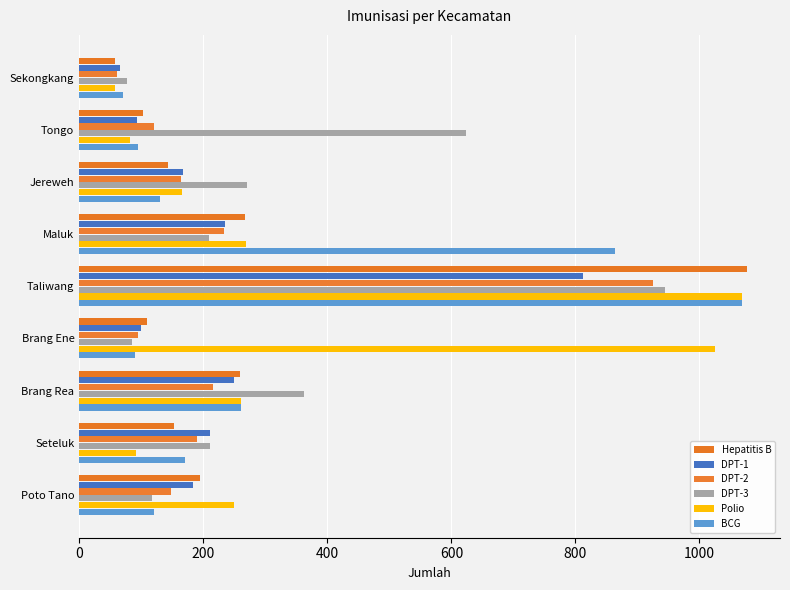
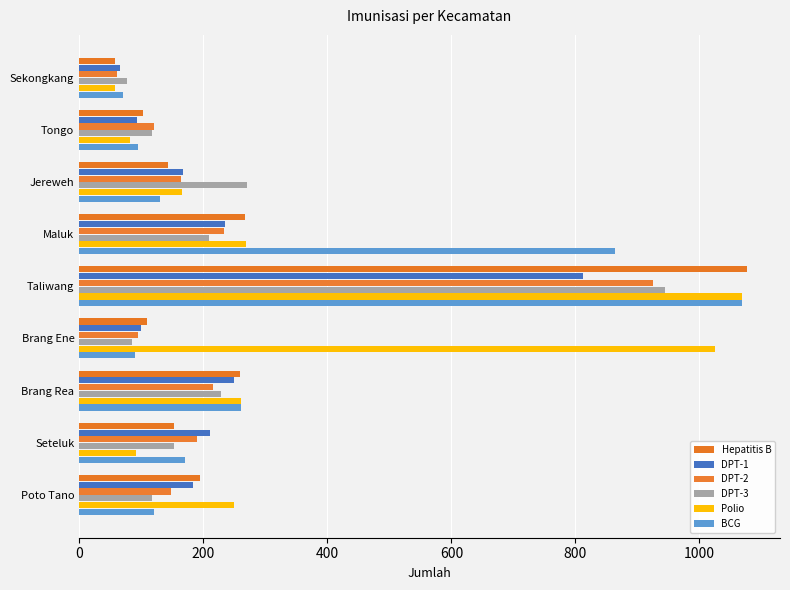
  {
    "DPT-3": {
      "Sekongkang": 80,
-     "Tongo": 620,
+     "Tongo": 120,
      "Jereweh": 270,
      "Maluk": 210,
      "Taliwang": 950,
      "Brang Ene": 90,
-     "Brang Rea": 360,
-     "Seteluk": 210,
+     "Brang Rea": 230,
+     "Seteluk": 150,
      "Poto Tano": 120
    },
    "Polio": {
      "Sekongkang": 60,
      "Tongo": 80,
      "Jereweh": 170,
      "Maluk": 270,
      "Taliwang": 1070,
      "Brang Ene": 1030,
      "Brang Rea": 260,
      "Seteluk": 90,
      "Poto Tano": 250
    }
  }
